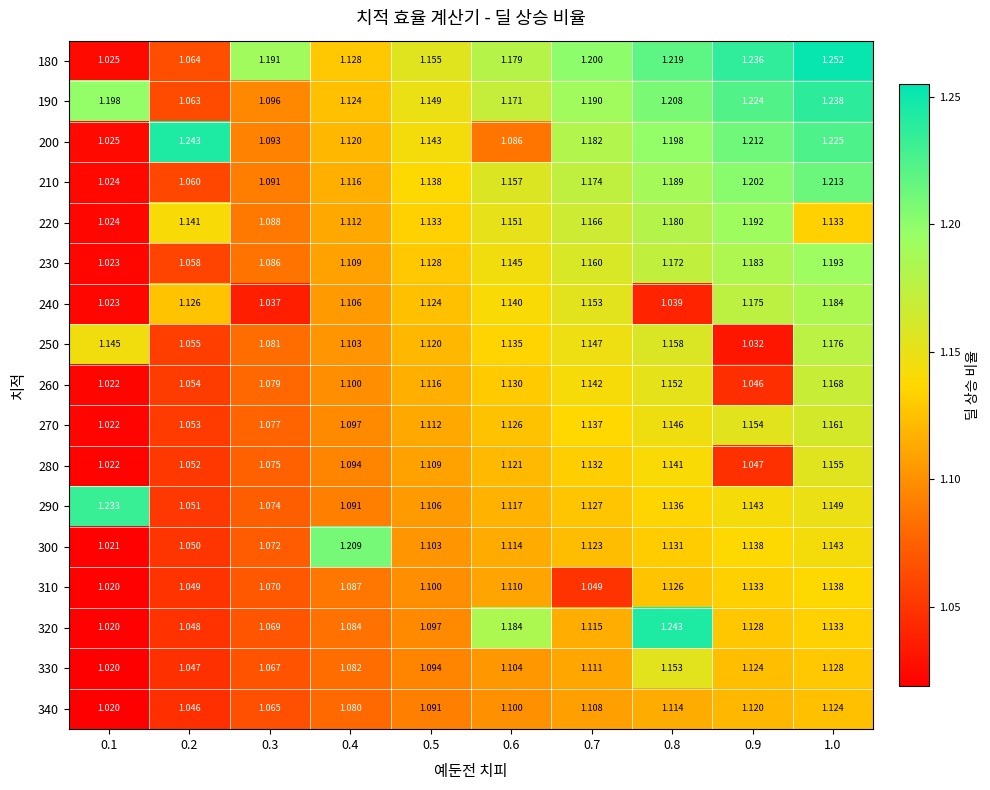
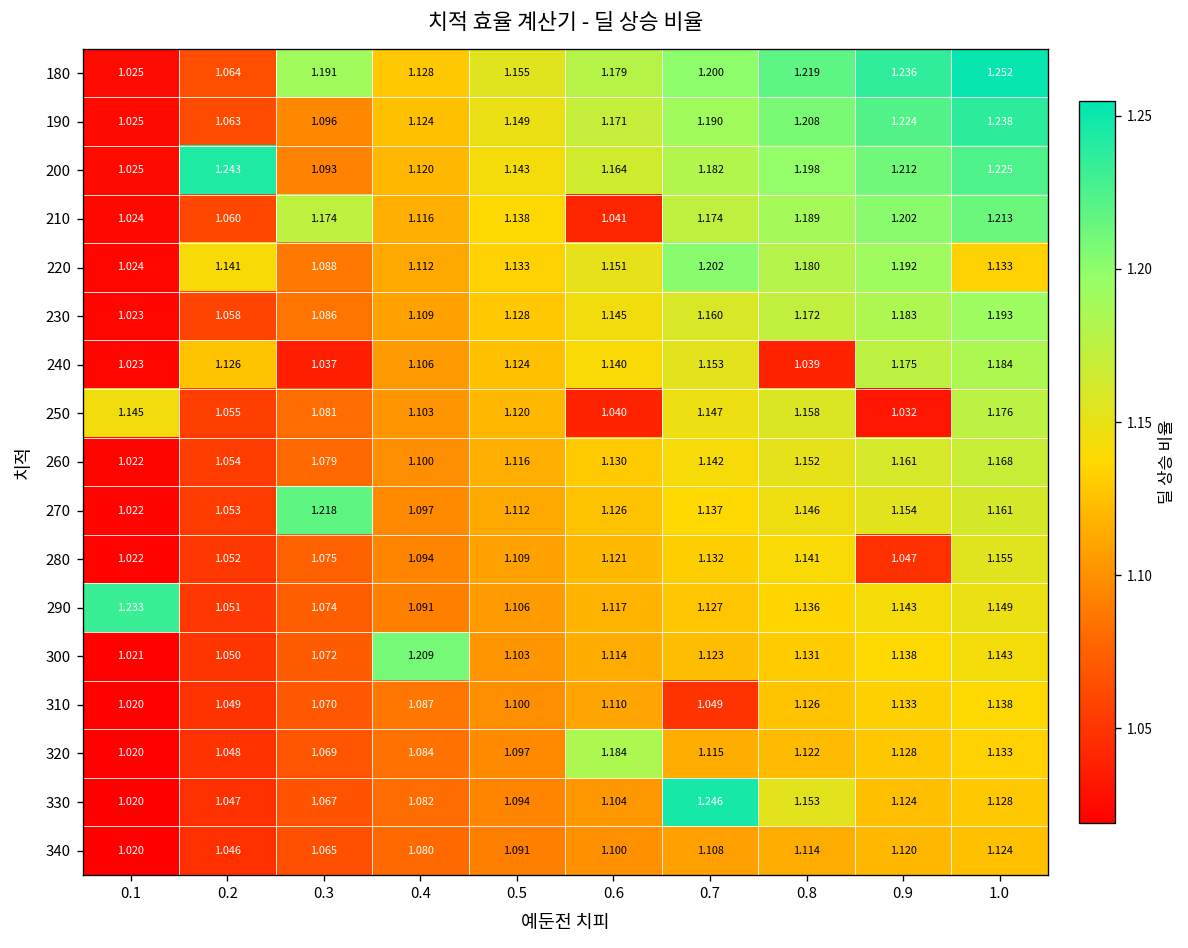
  {
    "180": {
      "0.1": 1.025,
      "0.2": 1.064,
      "0.3": 1.191,
      "0.4": 1.128,
      "0.5": 1.155,
      "0.6": 1.179,
      "0.7": 1.200,
      "0.8": 1.219,
      "0.9": 1.236,
      "1.0": 1.252
    },
    "190": {
-     "0.1": 1.198,
+     "0.1": 1.025,
      "0.2": 1.063,
      "0.3": 1.096,
      "0.4": 1.124,
      "0.5": 1.149,
      "0.6": 1.171,
      "0.7": 1.190,
      "0.8": 1.208,
      "0.9": 1.224,
      "1.0": 1.238
    },
    "200": {
      "0.1": 1.025,
      "0.2": 1.243,
      "0.3": 1.093,
      "0.4": 1.120,
      "0.5": 1.143,
-     "0.6": 1.086,
+     "0.6": 1.164,
      "0.7": 1.182,
      "0.8": 1.198,
      "0.9": 1.212,
      "1.0": 1.225
    },
    "210": {
      "0.1": 1.024,
      "0.2": 1.060,
-     "0.3": 1.091,
+     "0.3": 1.174,
      "0.4": 1.116,
      "0.5": 1.138,
-     "0.6": 1.157,
+     "0.6": 1.041,
      "0.7": 1.174,
      "0.8": 1.189,
      "0.9": 1.202,
      "1.0": 1.213
    },
    "220": {
      "0.1": 1.024,
      "0.2": 1.141,
      "0.3": 1.088,
      "0.4": 1.112,
      "0.5": 1.133,
      "0.6": 1.151,
-     "0.7": 1.166,
+     "0.7": 1.202,
      "0.8": 1.180,
      "0.9": 1.192,
      "1.0": 1.133
    },
    "230": {
      "0.1": 1.023,
      "0.2": 1.058,
      "0.3": 1.086,
      "0.4": 1.109,
      "0.5": 1.128,
      "0.6": 1.145,
      "0.7": 1.160,
      "0.8": 1.172,
      "0.9": 1.183,
      "1.0": 1.193
    },
    "240": {
      "0.1": 1.023,
      "0.2": 1.126,
      "0.3": 1.037,
      "0.4": 1.106,
      "0.5": 1.124,
      "0.6": 1.140,
      "0.7": 1.153,
      "0.8": 1.039,
      "0.9": 1.175,
      "1.0": 1.184
    },
    "250": {
      "0.1": 1.145,
      "0.2": 1.055,
      "0.3": 1.081,
      "0.4": 1.103,
      "0.5": 1.120,
-     "0.6": 1.135,
+     "0.6": 1.040,
      "0.7": 1.147,
      "0.8": 1.158,
      "0.9": 1.032,
      "1.0": 1.176
    },
    "260": {
      "0.1": 1.022,
      "0.2": 1.054,
      "0.3": 1.079,
      "0.4": 1.100,
      "0.5": 1.116,
      "0.6": 1.130,
      "0.7": 1.142,
      "0.8": 1.152,
-     "0.9": 1.046,
+     "0.9": 1.161,
      "1.0": 1.168
    },
    "270": {
      "0.1": 1.022,
      "0.2": 1.053,
-     "0.3": 1.077,
+     "0.3": 1.218,
      "0.4": 1.097,
      "0.5": 1.112,
      "0.6": 1.126,
      "0.7": 1.137,
      "0.8": 1.146,
      "0.9": 1.154,
      "1.0": 1.161
    },
    "280": {
      "0.1": 1.022,
      "0.2": 1.052,
      "0.3": 1.075,
      "0.4": 1.094,
      "0.5": 1.109,
      "0.6": 1.121,
      "0.7": 1.132,
      "0.8": 1.141,
      "0.9": 1.047,
      "1.0": 1.155
    },
    "290": {
      "0.1": 1.233,
      "0.2": 1.051,
      "0.3": 1.074,
      "0.4": 1.091,
      "0.5": 1.106,
      "0.6": 1.117,
      "0.7": 1.127,
      "0.8": 1.136,
      "0.9": 1.143,
      "1.0": 1.149
    },
    "300": {
      "0.1": 1.021,
      "0.2": 1.050,
      "0.3": 1.072,
      "0.4": 1.209,
      "0.5": 1.103,
      "0.6": 1.114,
      "0.7": 1.123,
      "0.8": 1.131,
      "0.9": 1.138,
      "1.0": 1.143
    },
    "310": {
      "0.1": 1.020,
      "0.2": 1.049,
      "0.3": 1.070,
      "0.4": 1.087,
      "0.5": 1.100,
      "0.6": 1.110,
      "0.7": 1.049,
      "0.8": 1.126,
      "0.9": 1.133,
      "1.0": 1.138
    },
    "320": {
      "0.1": 1.020,
      "0.2": 1.048,
      "0.3": 1.069,
      "0.4": 1.084,
      "0.5": 1.097,
      "0.6": 1.184,
      "0.7": 1.115,
-     "0.8": 1.243,
+     "0.8": 1.122,
      "0.9": 1.128,
      "1.0": 1.133
    },
    "330": {
      "0.1": 1.020,
      "0.2": 1.047,
      "0.3": 1.067,
      "0.4": 1.082,
      "0.5": 1.094,
      "0.6": 1.104,
-     "0.7": 1.111,
+     "0.7": 1.246,
      "0.8": 1.153,
      "0.9": 1.124,
      "1.0": 1.128
    },
    "340": {
      "0.1": 1.020,
      "0.2": 1.046,
      "0.3": 1.065,
      "0.4": 1.080,
      "0.5": 1.091,
      "0.6": 1.100,
      "0.7": 1.108,
      "0.8": 1.114,
      "0.9": 1.120,
      "1.0": 1.124
    }
  }
